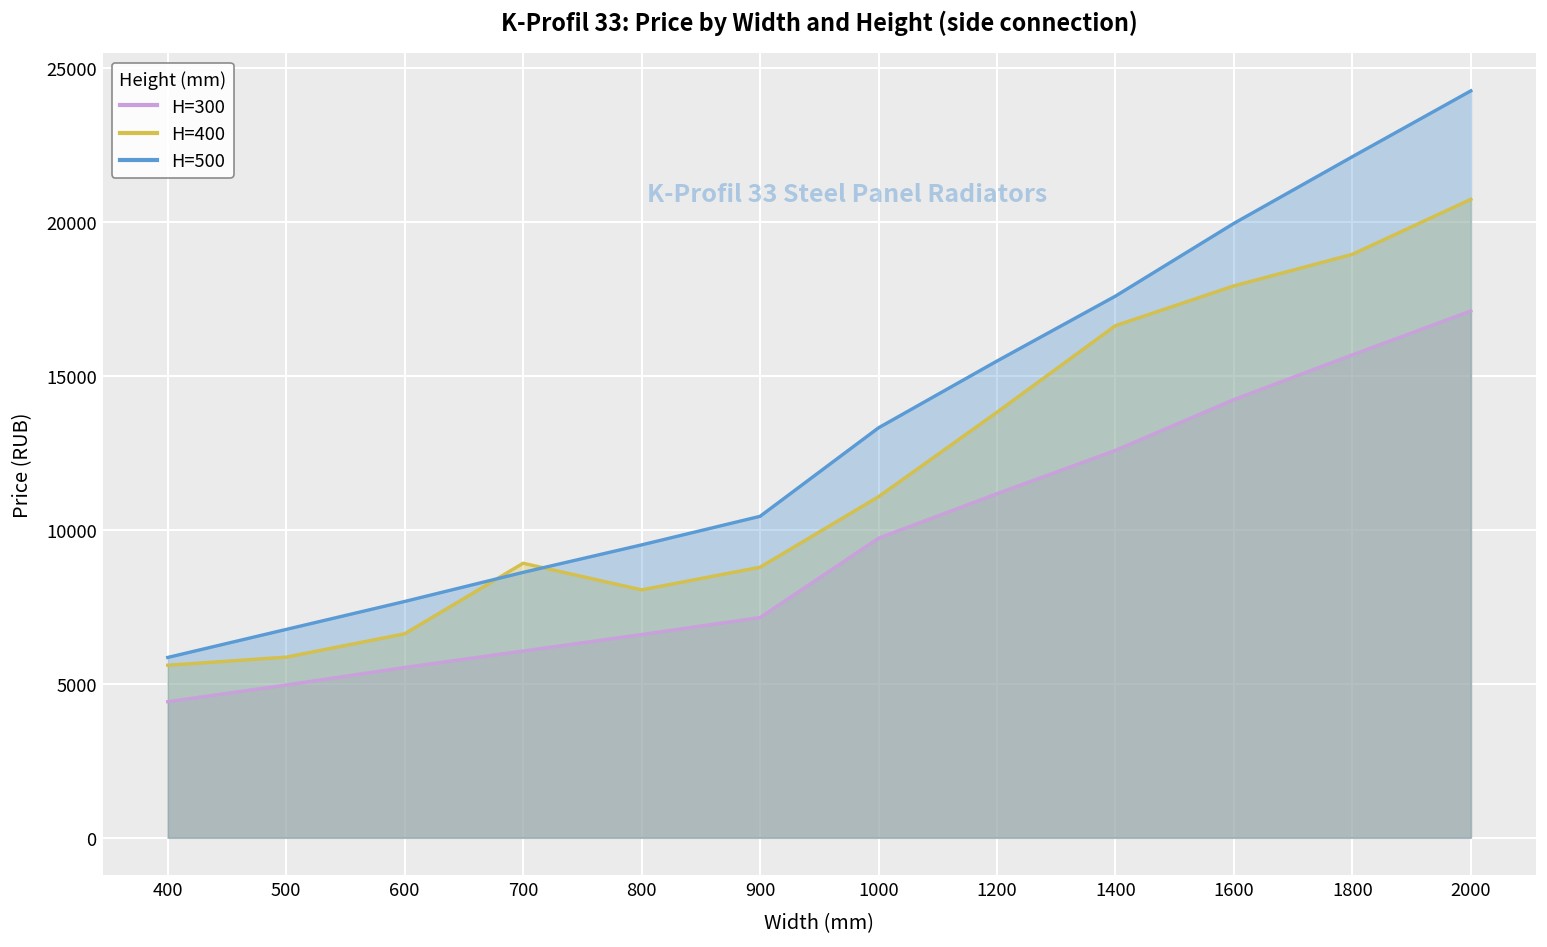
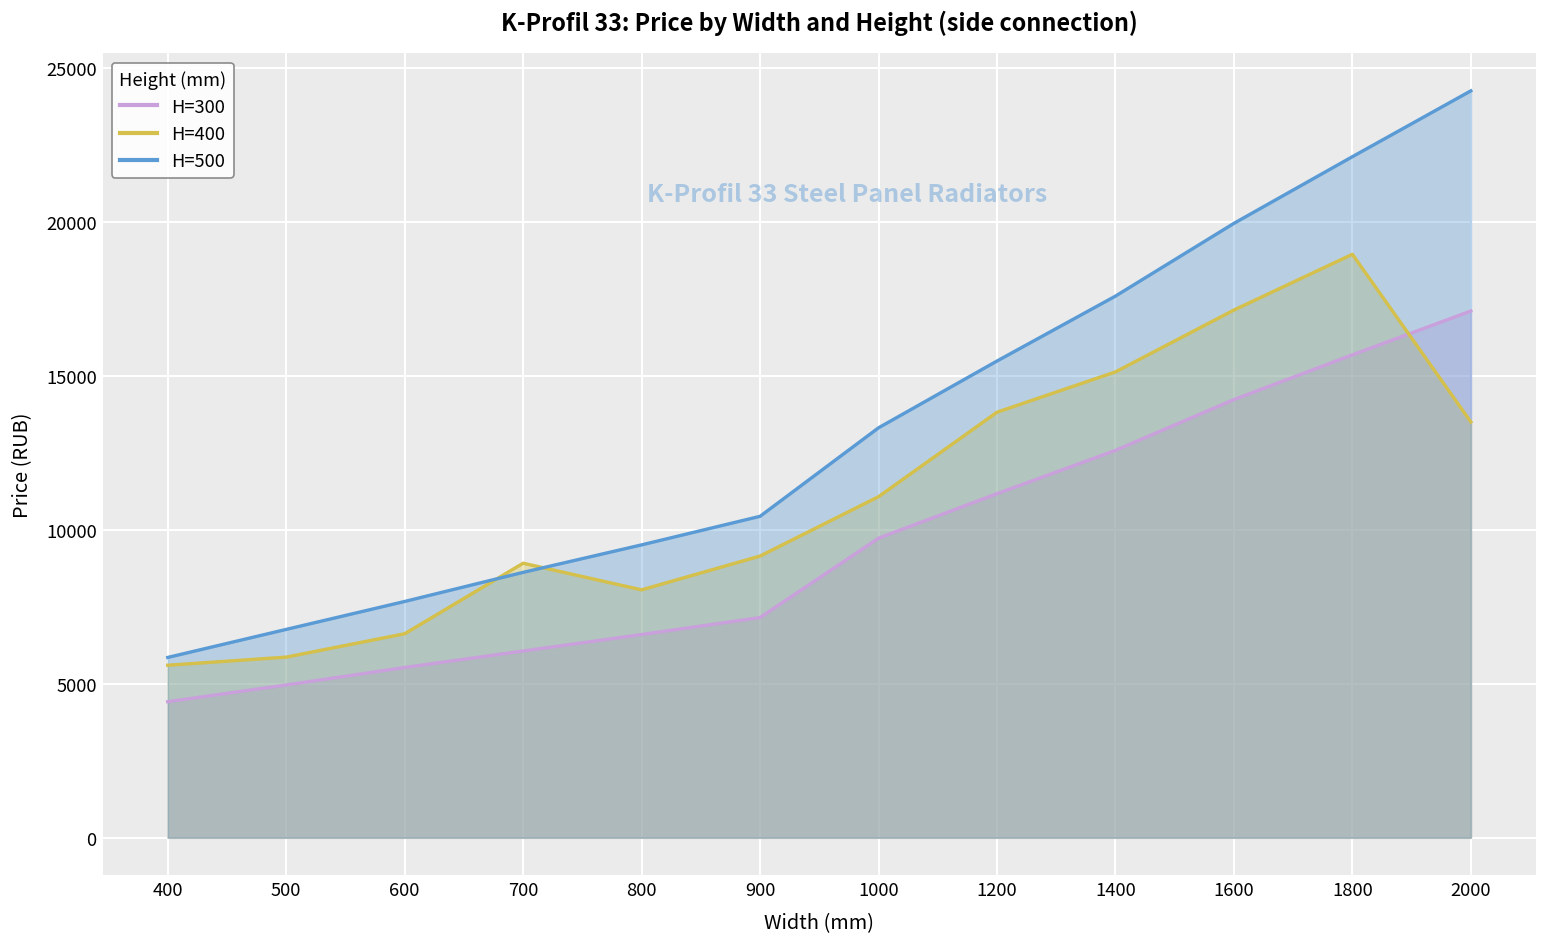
  {
    "H=400": {
      "400": 5600,
      "500": 5900,
      "600": 6600,
      "700": 8900,
      "800": 8100,
-     "900": 8800,
+     "900": 9200,
      "1000": 11100,
      "1200": 13800,
-     "1400": 16600,
-     "1600": 17900,
+     "1400": 15100,
+     "1600": 17100,
      "1800": 19000,
-     "2000": 20700
+     "2000": 13500
    }
  }
